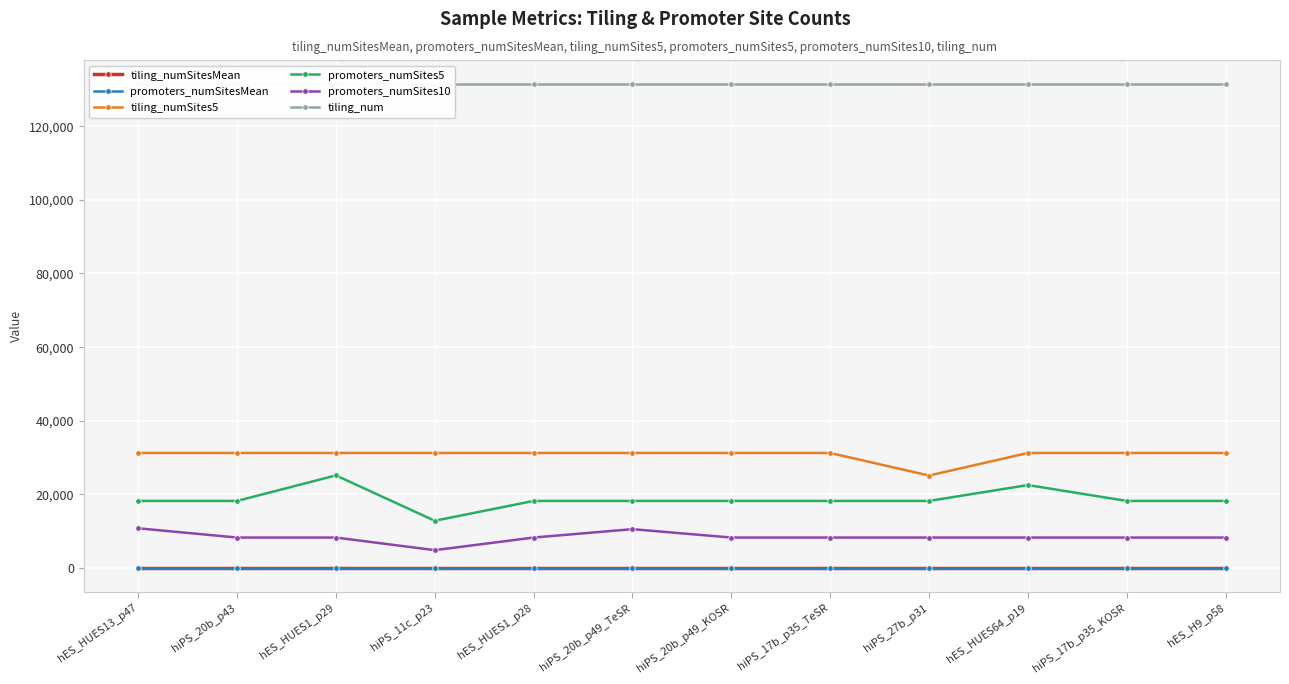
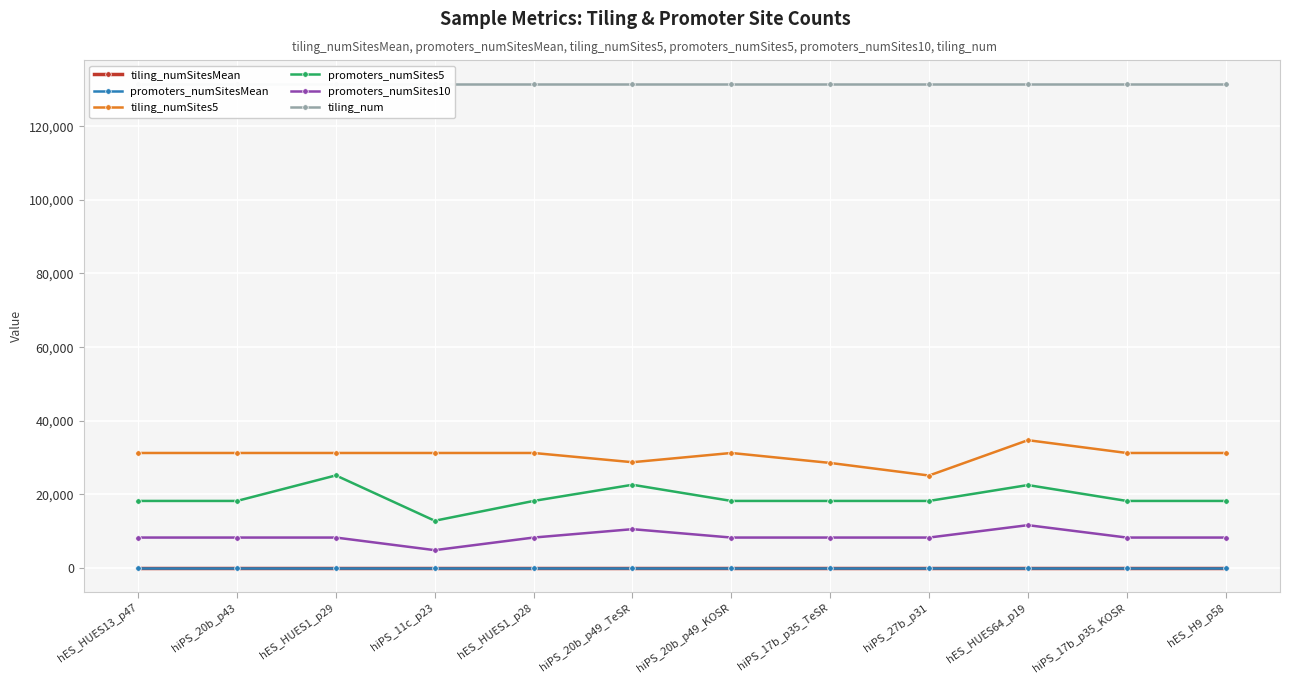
  {
    "promoters_numSitesMean": {
      "hES_HUES13_p47": "0",
      "hiPS_20b_p43": "0",
      "hES_HUES1_p29": "0",
      "hiPS_11c_p23": "0",
      "hES_HUES1_p28": "0",
      "hiPS_20b_p49_TeSR": "0",
      "hiPS_20b_p49_KOSR": "0",
      "hiPS_17b_p35_TeSR": "0",
      "hiPS_27b_p31": "0",
      "hES_HUES64_p19": "0",
      "hiPS_17b_p35_KOSR": "0",
      "hES_H9_p58": "0"
    },
    "tiling_numSites5": {
      "hES_HUES13_p47": "31,000",
      "hiPS_20b_p43": "31,000",
      "hES_HUES1_p29": "31,000",
      "hiPS_11c_p23": "31,000",
      "hES_HUES1_p28": "31,000",
-     "hiPS_20b_p49_TeSR": "31,000",
+     "hiPS_20b_p49_TeSR": "29,000",
      "hiPS_20b_p49_KOSR": "31,000",
-     "hiPS_17b_p35_TeSR": "31,000",
+     "hiPS_17b_p35_TeSR": "29,000",
      "hiPS_27b_p31": "25,000",
-     "hES_HUES64_p19": "31,000",
+     "hES_HUES64_p19": "35,000",
      "hiPS_17b_p35_KOSR": "31,000",
      "hES_H9_p58": "31,000"
    },
    "promoters_numSites5": {
      "hES_HUES13_p47": "18,000",
      "hiPS_20b_p43": "18,000",
      "hES_HUES1_p29": "25,000",
      "hiPS_11c_p23": "13,000",
      "hES_HUES1_p28": "18,000",
-     "hiPS_20b_p49_TeSR": "18,000",
+     "hiPS_20b_p49_TeSR": "23,000",
      "hiPS_20b_p49_KOSR": "18,000",
      "hiPS_17b_p35_TeSR": "18,000",
      "hiPS_27b_p31": "18,000",
      "hES_HUES64_p19": "23,000",
      "hiPS_17b_p35_KOSR": "18,000",
      "hES_H9_p58": "18,000"
    },
    "promoters_numSites10": {
-     "hES_HUES13_p47": "11,000",
+     "hES_HUES13_p47": "8,000",
      "hiPS_20b_p43": "8,000",
      "hES_HUES1_p29": "8,000",
      "hiPS_11c_p23": "5,000",
      "hES_HUES1_p28": "8,000",
      "hiPS_20b_p49_TeSR": "11,000",
      "hiPS_20b_p49_KOSR": "8,000",
      "hiPS_17b_p35_TeSR": "8,000",
      "hiPS_27b_p31": "8,000",
-     "hES_HUES64_p19": "8,000",
+     "hES_HUES64_p19": "12,000",
      "hiPS_17b_p35_KOSR": "8,000",
      "hES_H9_p58": "8,000"
    },
    "tiling_num": {
      "hES_HUES1_p28": "131,000",
      "hiPS_20b_p49_TeSR": "131,000",
      "hiPS_20b_p49_KOSR": "131,000",
      "hiPS_17b_p35_TeSR": "131,000",
      "hiPS_27b_p31": "131,000",
      "hES_HUES64_p19": "131,000",
      "hiPS_17b_p35_KOSR": "131,000",
      "hES_H9_p58": "131,000"
    }
  }
